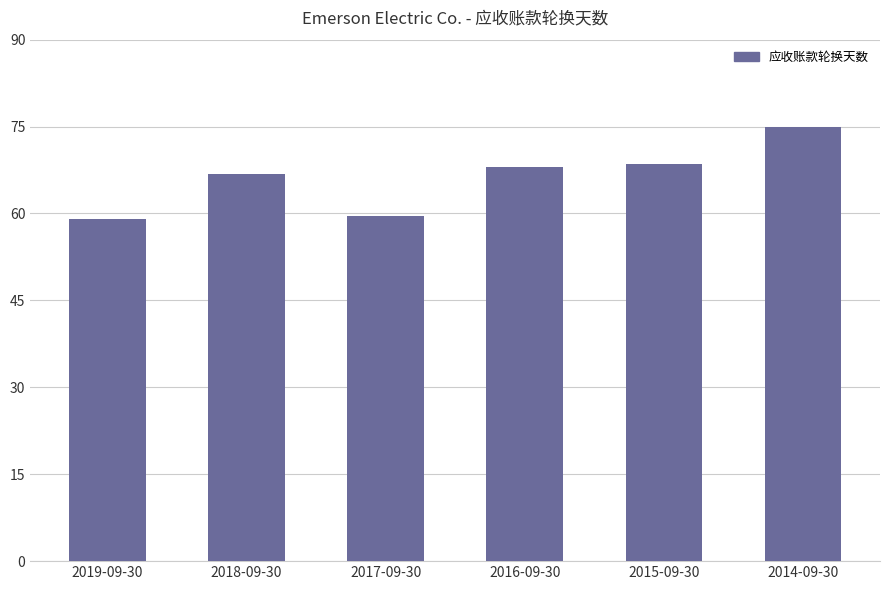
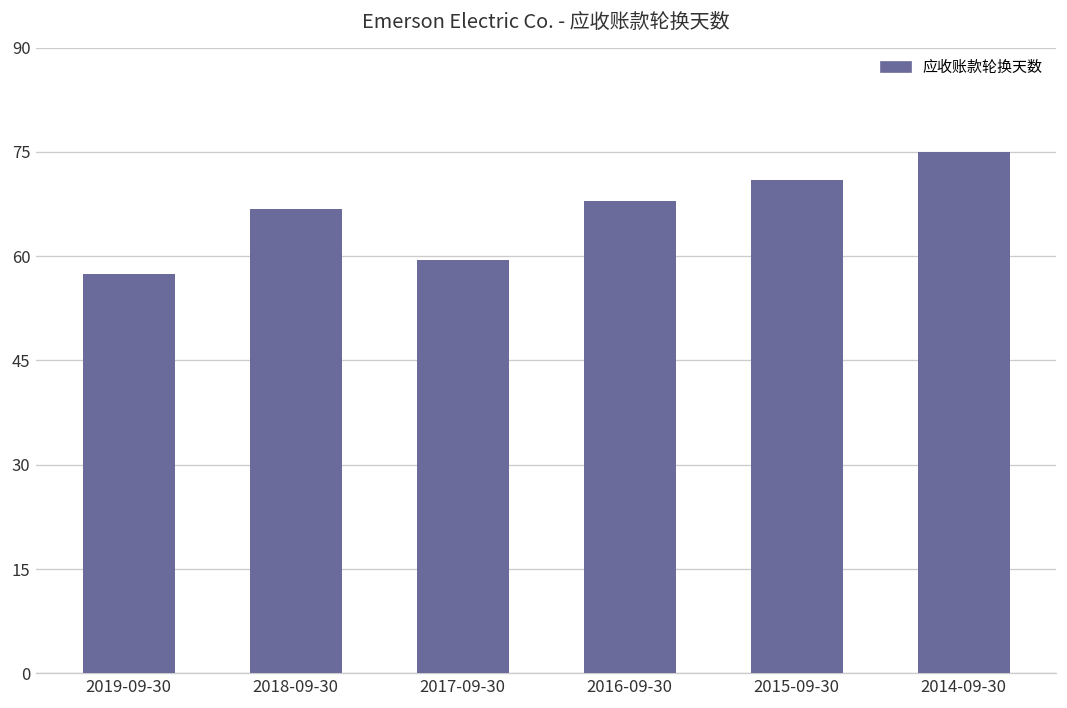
  {
-   "2019-09-30": 59,
+   "2019-09-30": 58,
    "2018-09-30": 67,
    "2017-09-30": 60,
    "2016-09-30": 68,
-   "2015-09-30": 69,
+   "2015-09-30": 71,
    "2014-09-30": 75
  }
